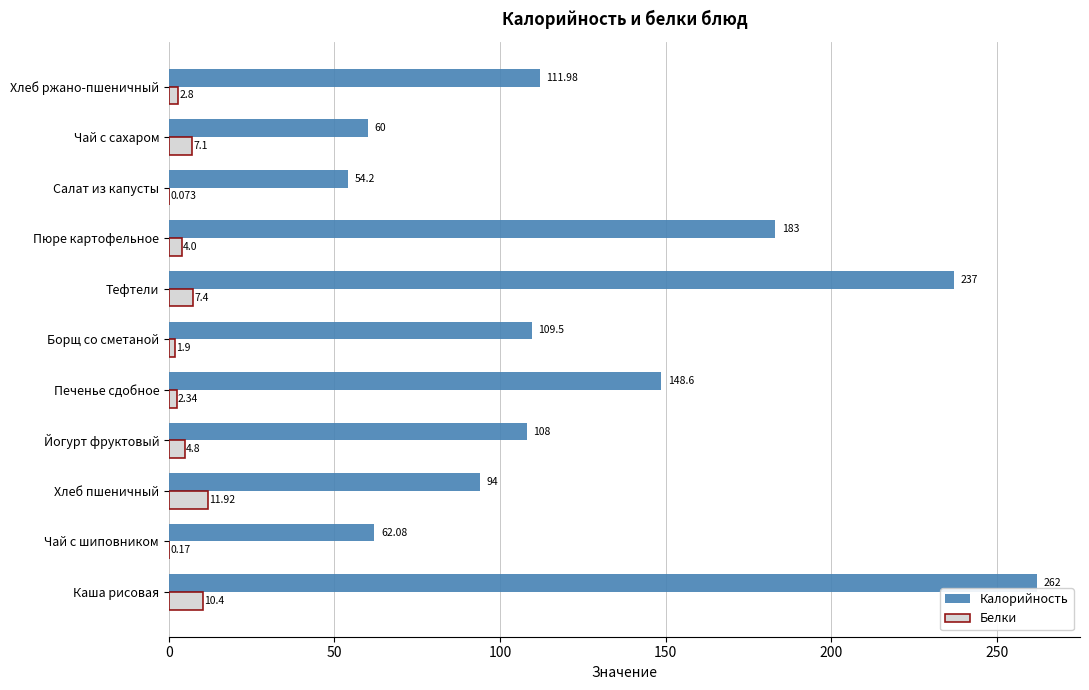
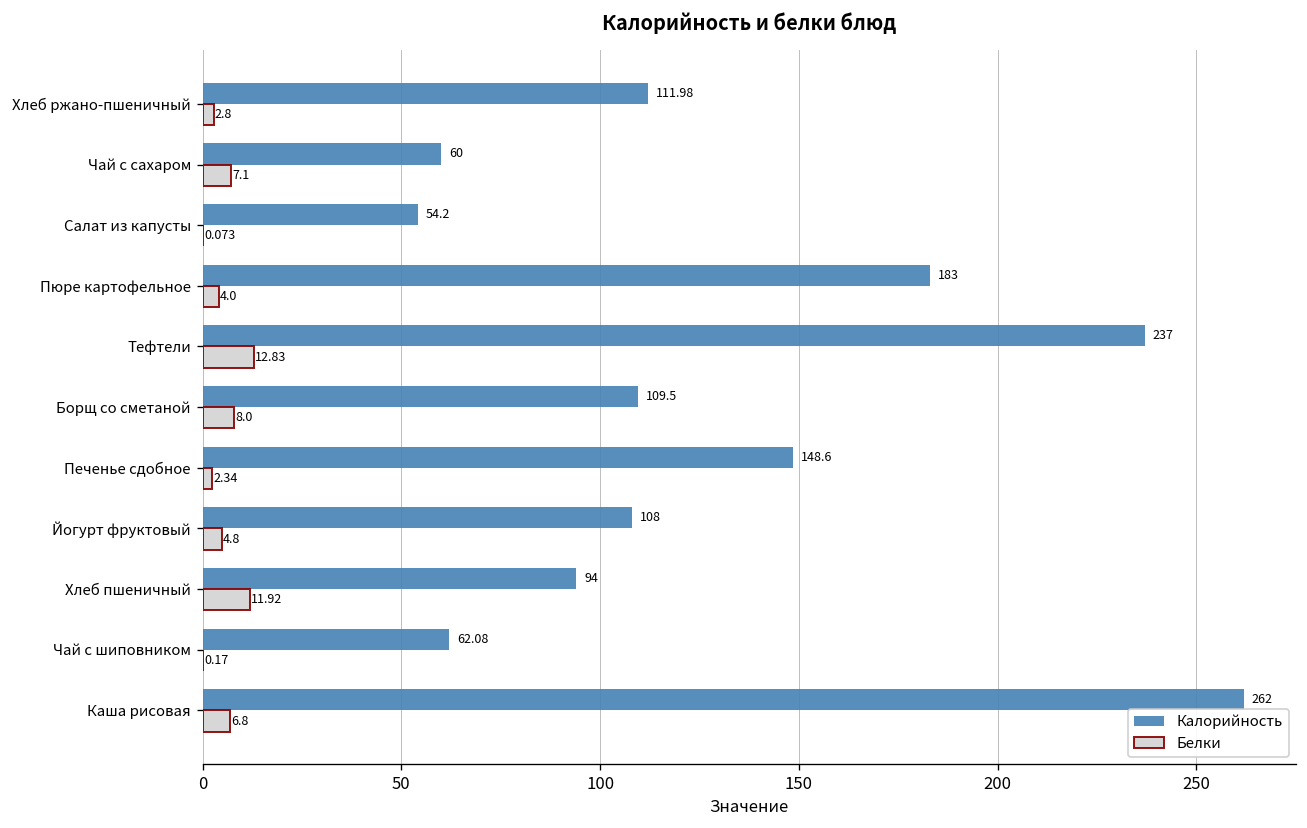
  {
    "Калорийность": {
      "Хлеб ржано-пшеничный": 111.98,
      "Чай с сахаром": 60,
      "Салат из капусты": 54.2,
      "Пюре картофельное": 183,
      "Тефтели": 237,
      "Борщ со сметаной": 109.5,
      "Печенье сдобное": 148.6,
      "Йогурт фруктовый": 108,
      "Хлеб пшеничный": 94,
      "Чай с шиповником": 62.08,
      "Каша рисовая": 262
    },
    "Белки": {
      "Хлеб ржано-пшеничный": 2.8,
      "Чай с сахаром": 7.1,
      "Салат из капусты": 0.073,
      "Пюре картофельное": 4.0,
-     "Тефтели": 7.4,
-     "Борщ со сметаной": 1.9,
+     "Тефтели": 12.83,
+     "Борщ со сметаной": 8.0,
      "Печенье сдобное": 2.34,
      "Йогурт фруктовый": 4.8,
      "Хлеб пшеничный": 11.92,
      "Чай с шиповником": 0.17,
-     "Каша рисовая": 10.4
+     "Каша рисовая": 6.8
    }
  }
